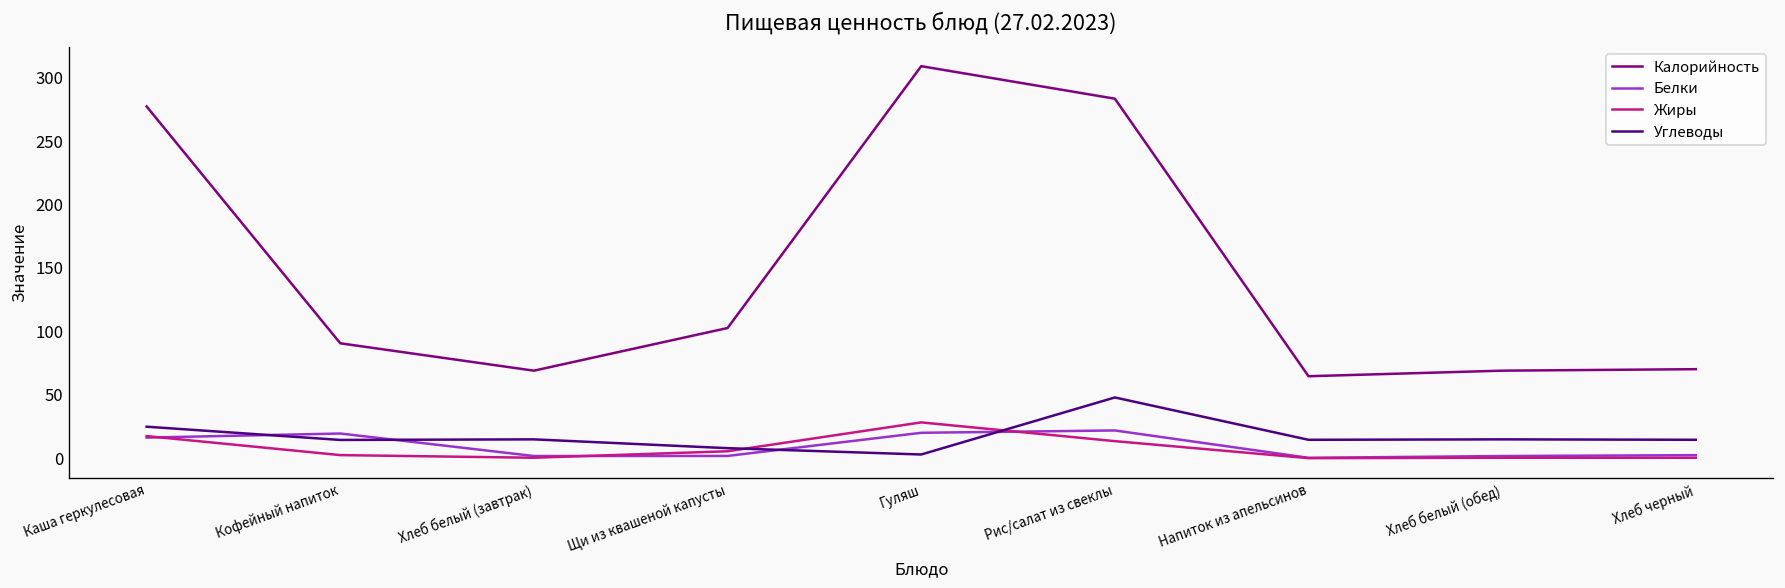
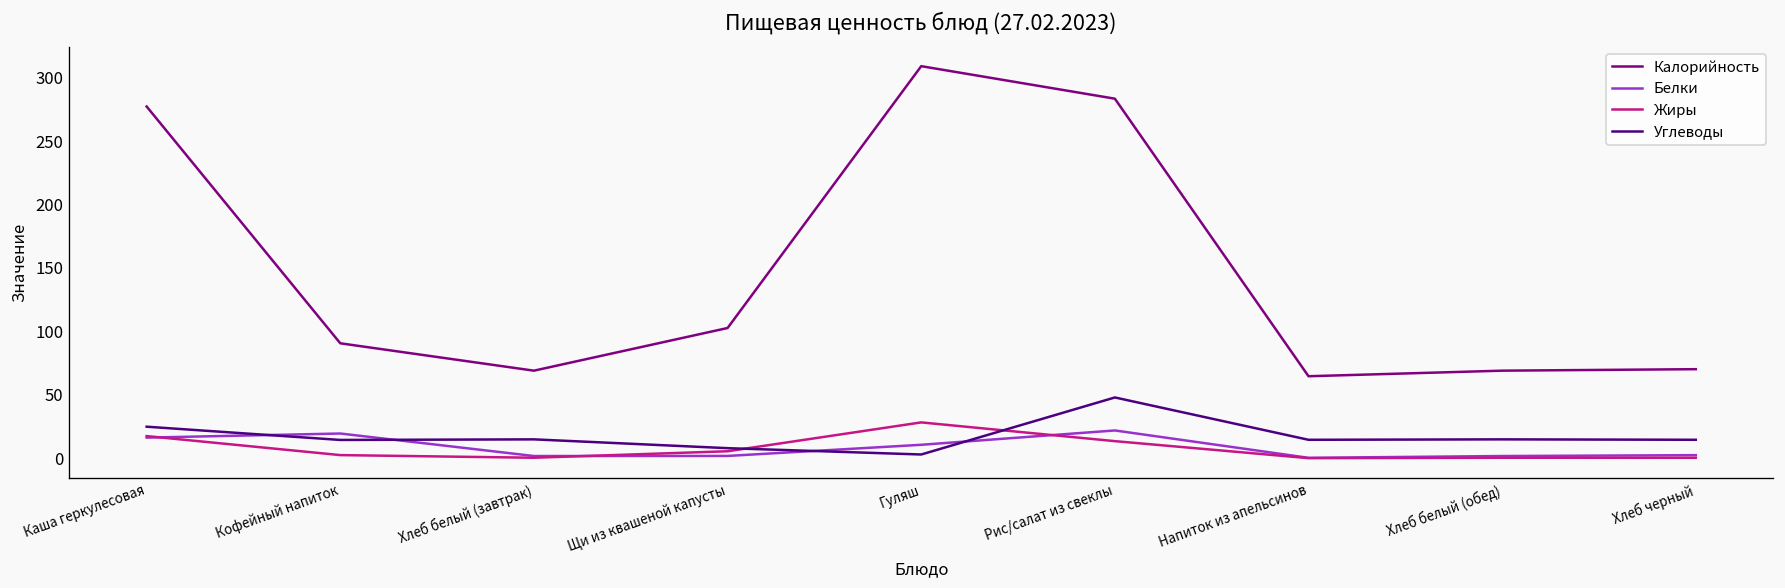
  {
    "Белки": {
      "Кофейный напиток": 19,
      "Щи из квашеной капусты": 2,
-     "Гуляш": 20,
+     "Гуляш": 11,
      "Рис/салат из свеклы": 22
    },
    "Жиры": {
      "Кофейный напиток": 2,
      "Гуляш": 28,
      "Рис/салат из свеклы": 13
    }
  }
